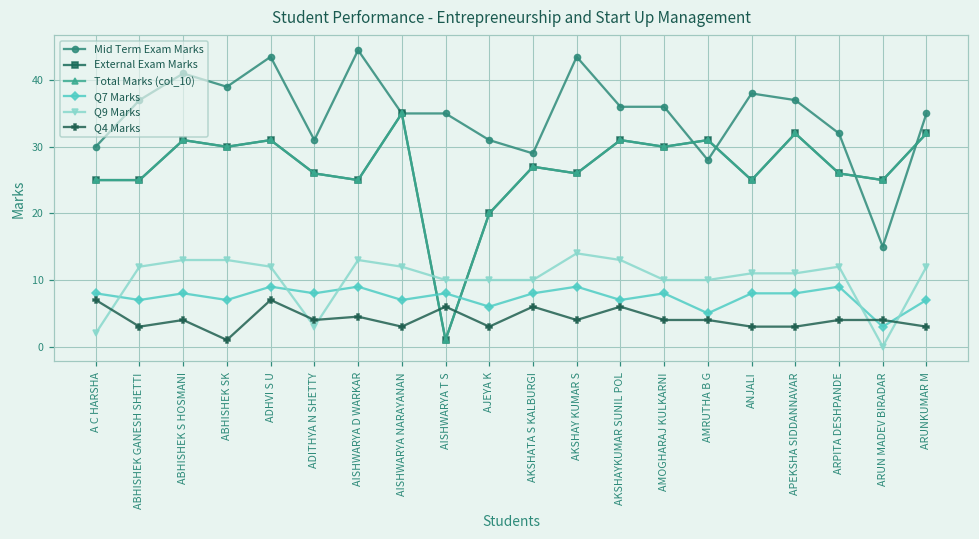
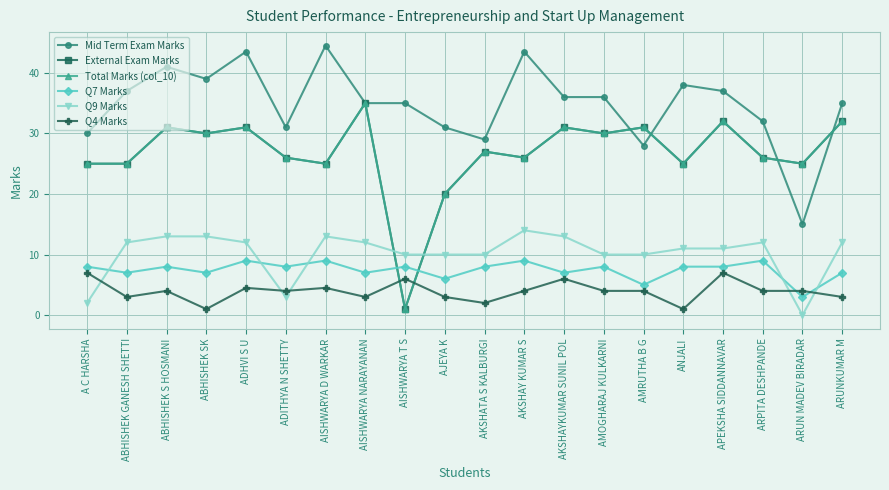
  {
    "Q4 Marks": {
      "A C HARSHA": 7,
      "ABHISHEK GANESH SHETTI": 3,
      "ABHISHEK S HOSMANI": 4,
      "ABHISHEK SK": 1,
-     "ADHVI S U": 7,
+     "ADHVI S U": 5,
      "ADITHYA N SHETTY": 4,
      "AISHWARYA D WARKAR": 5,
      "AISHWARYA NARAYANAN": 3,
      "AISHWARYA T S": 6,
      "AJEYA K": 3,
-     "AKSHATA S KALBURGI": 6,
+     "AKSHATA S KALBURGI": 2,
      "AKSHAY KUMAR S": 4,
      "AKSHAYKUMAR SUNIL POL": 6,
      "AMOGHARAJ KULKARNI": 4,
      "AMRUTHA B G": 4,
-     "ANJALI": 3,
-     "APEKSHA SIDDANNAVAR": 3,
+     "ANJALI": 1,
+     "APEKSHA SIDDANNAVAR": 7,
      "ARPITA DESHPANDE": 4,
      "ARUN MADEV BIRADAR": 4,
      "ARUNKUMAR M": 3
    }
  }
